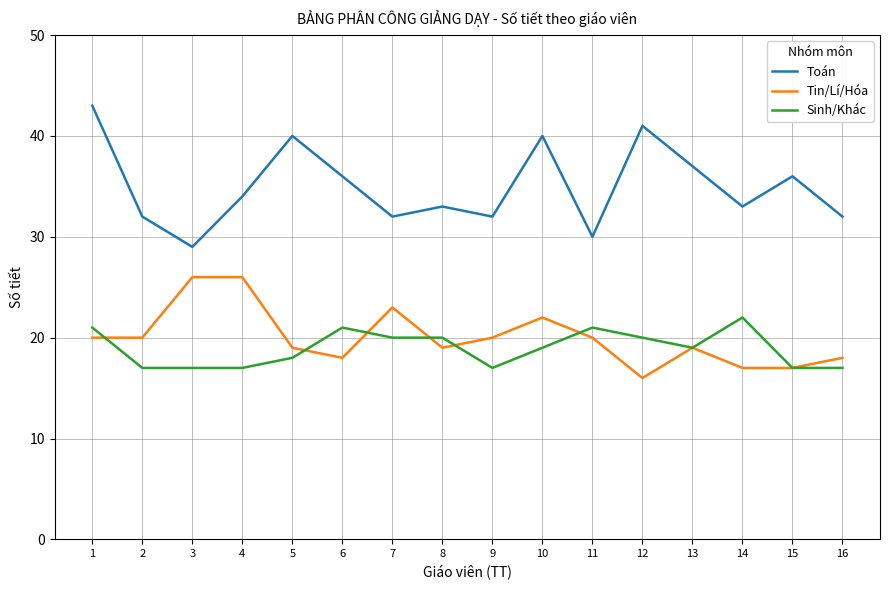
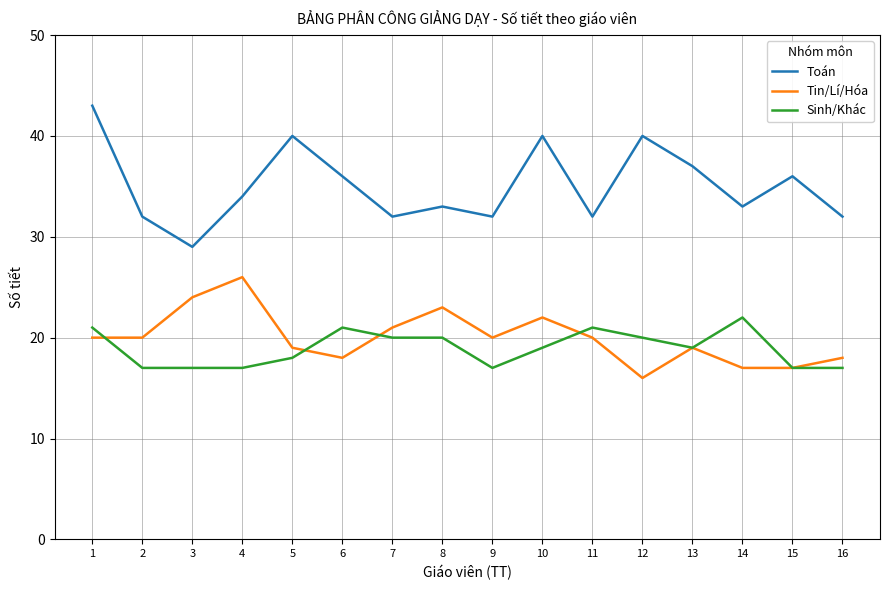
  {
    "Toán": {
      "1": 43,
      "2": 32,
      "3": 29,
      "4": 34,
      "5": 40,
      "6": 36,
      "7": 32,
      "8": 33,
      "9": 32,
      "10": 40,
-     "11": 30,
-     "12": 41,
+     "11": 32,
+     "12": 40,
      "13": 37,
      "14": 33,
      "15": 36,
      "16": 32
    },
    "Tin/Lí/Hóa": {
      "1": 20,
      "2": 20,
-     "3": 26,
+     "3": 24,
      "4": 26,
      "5": 19,
      "6": 18,
-     "7": 23,
-     "8": 19,
+     "7": 21,
+     "8": 23,
      "9": 20,
      "10": 22,
      "11": 20,
      "12": 16,
      "14": 17,
      "16": 18
    },
    "Sinh/Khác": {
      "1": 21,
      "2": 17,
      "3": 17,
      "4": 17,
      "5": 18,
      "6": 21,
      "7": 20,
      "8": 20,
      "9": 17,
      "10": 19,
      "11": 21,
      "12": 20,
      "14": 22,
      "16": 17
    }
  }
